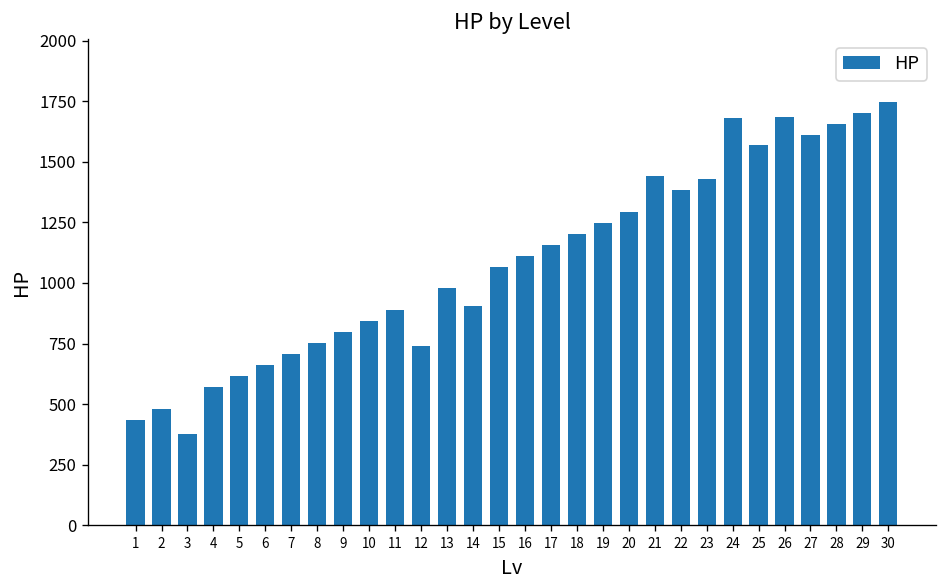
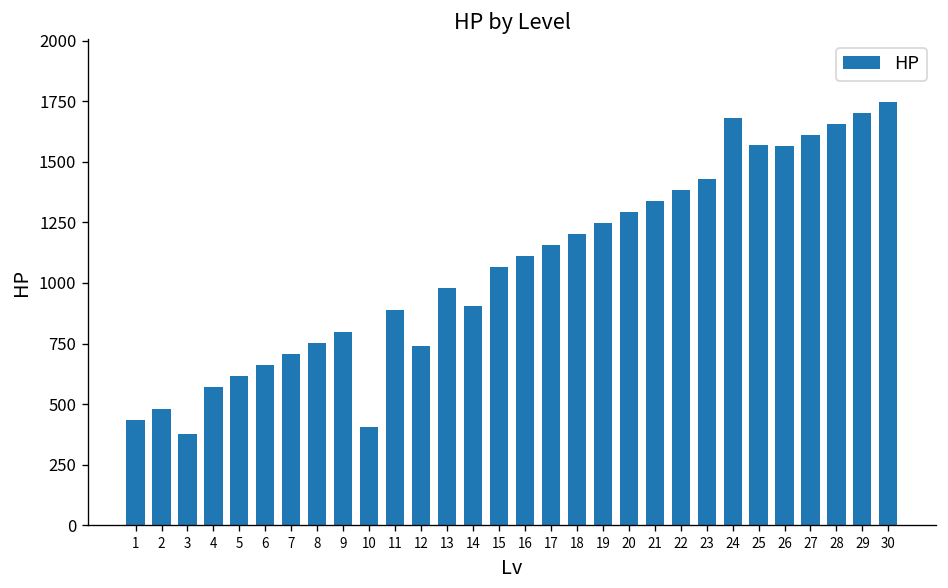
  {
    "1": 440,
    "2": 480,
    "3": 380,
    "4": 570,
    "5": 620,
    "6": 660,
    "7": 710,
    "8": 750,
    "9": 800,
-   "10": 840,
+   "10": 400,
    "11": 890,
    "12": 740,
    "13": 980,
    "14": 900,
    "15": 1070,
    "16": 1110,
    "17": 1160,
    "18": 1200,
    "19": 1250,
    "20": 1290,
-   "21": 1440,
+   "21": 1340,
    "22": 1380,
    "23": 1430,
    "24": 1680,
    "25": 1570,
-   "26": 1690,
+   "26": 1570,
    "27": 1610,
    "28": 1660,
    "29": 1700,
    "30": 1750
  }
